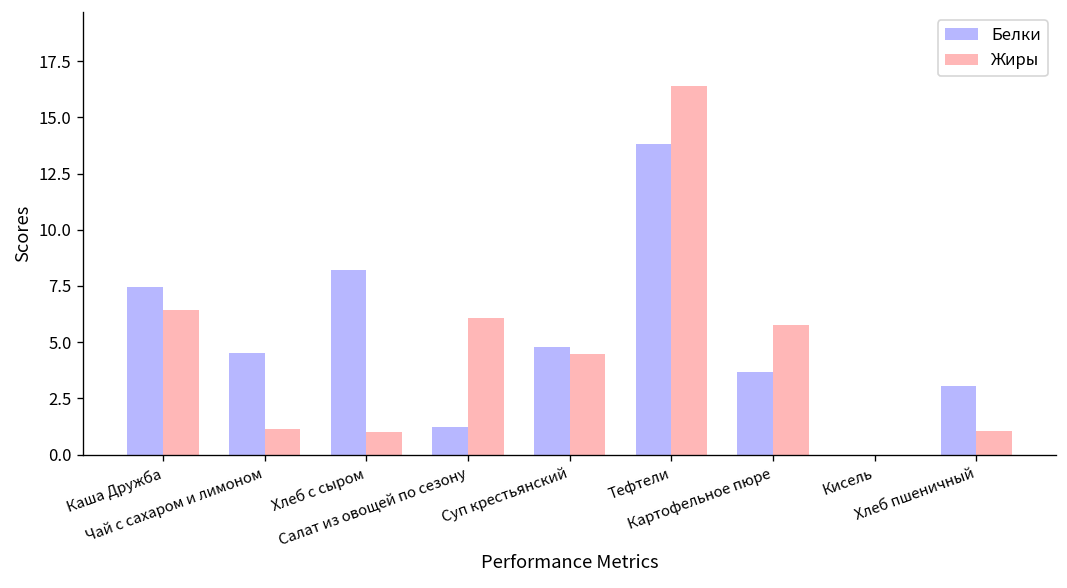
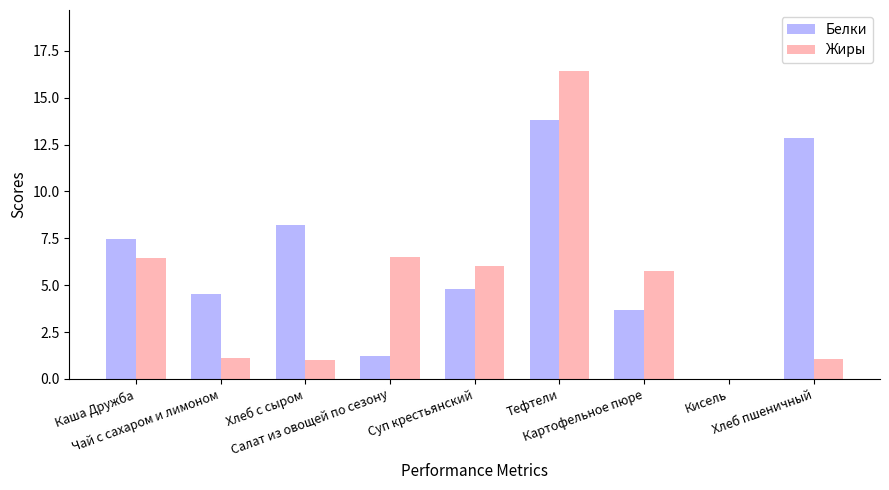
  {
    "Белки": {
      "Каша Дружба": 7.5,
      "Чай с сахаром и лимоном": 4.5,
      "Хлеб с сыром": 8.2,
      "Салат из овощей по сезону": 1.2,
      "Суп крестьянский": 4.8,
      "Тефтели": 13.8,
      "Картофельное пюре": 3.7,
      "Кисель": 0.0,
-     "Хлеб пшеничный": 3.1
+     "Хлеб пшеничный": 12.9
    },
    "Жиры": {
      "Каша Дружба": 6.5,
      "Чай с сахаром и лимоном": 1.1,
      "Хлеб с сыром": 1.0,
-     "Салат из овощей по сезону": 6.1,
-     "Суп крестьянский": 4.5,
+     "Салат из овощей по сезону": 6.5,
+     "Суп крестьянский": 6.0,
      "Тефтели": 16.4,
      "Картофельное пюре": 5.8,
      "Кисель": 0.0,
      "Хлеб пшеничный": 1.1
    }
  }
